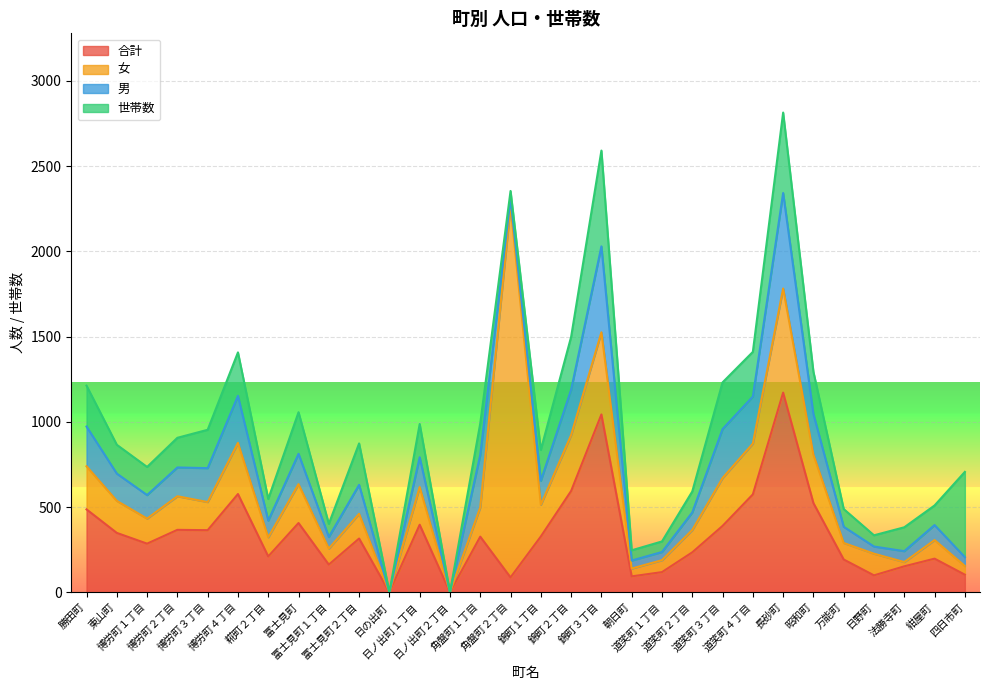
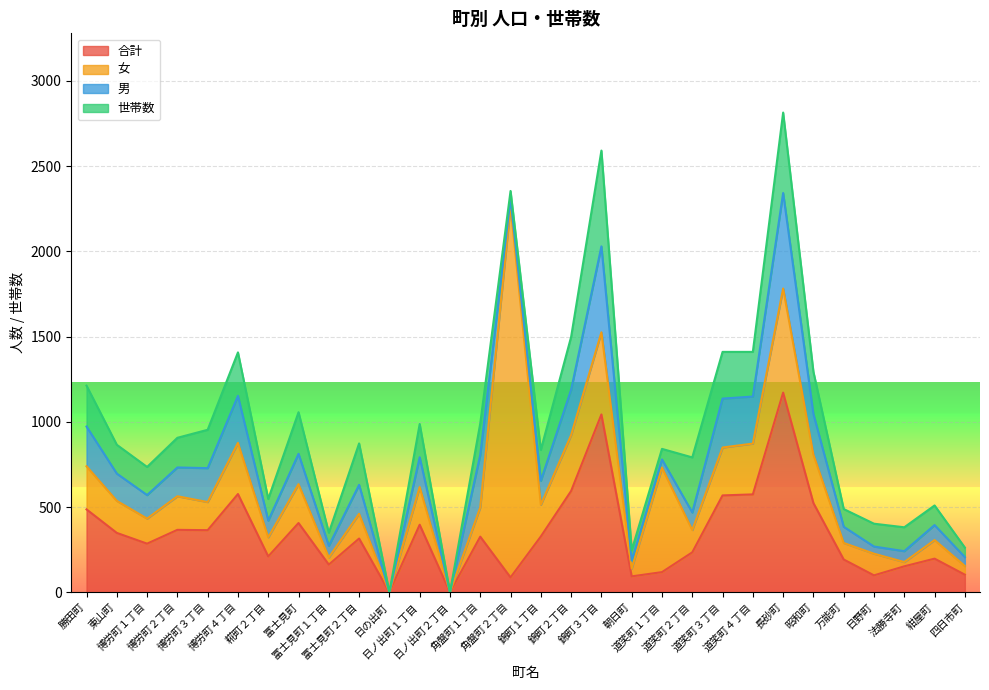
  {
    "合計": {
      "勝田町": 490,
      "東山町": 350,
      "博労町１丁目": 290,
      "博労町２丁目": 370,
      "博労町３丁目": 360,
      "博労町４丁目": 580,
      "糀町２丁目": 210,
      "冨士見町": 410,
      "冨士見町１丁目": 160,
      "冨士見町２丁目": 320,
      "日ノ出町１丁目": 400,
      "角盤町１丁目": 330,
      "角盤町２丁目": 90,
      "錦町１丁目": 330,
      "錦町２丁目": 590,
      "錦町３丁目": 1040,
      "朝日町": 90,
      "道笑町１丁目": 120,
      "道笑町２丁目": 230,
-     "道笑町３丁目": 390,
+     "道笑町３丁目": 570,
      "道笑町４丁目": 570,
      "長砂町": 1170,
      "昭和町": 520,
      "万能町": 190,
      "日野町": 100,
      "法勝寺町": 150,
      "紺屋町": 200,
      "四日市町": 100
    },
    "女": {
      "勝田町": 250,
      "東山町": 190,
      "博労町１丁目": 150,
      "博労町２丁目": 200,
      "博労町３丁目": 170,
      "博労町４丁目": 300,
      "糀町２丁目": 110,
      "冨士見町": 230,
-     "冨士見町１丁目": 90,
+     "冨士見町１丁目": 40,
      "冨士見町２丁目": 150,
      "日ノ出町１丁目": 220,
      "角盤町１丁目": 170,
      "角盤町２丁目": 2180,
      "錦町１丁目": 190,
      "錦町２丁目": 330,
      "錦町３丁目": 480,
      "朝日町": 50,
-     "道笑町１丁目": 70,
+     "道笑町１丁目": 610,
      "道笑町２丁目": 130,
      "道笑町３丁目": 280,
      "道笑町４丁目": 300,
      "長砂町": 610,
      "昭和町": 280,
      "万能町": 100,
      "日野町": 130,
      "法勝寺町": 30,
      "紺屋町": 110,
      "四日市町": 50
    },
    "男": {
      "勝田町": 230,
      "東山町": 160,
      "博労町１丁目": 140,
      "博労町２丁目": 170,
      "博労町３丁目": 200,
      "博労町４丁目": 280,
      "糀町２丁目": 100,
      "冨士見町": 180,
      "冨士見町１丁目": 70,
      "冨士見町２丁目": 170,
      "日ノ出町１丁目": 180,
      "角盤町１丁目": 310,
      "角盤町２丁目": 40,
      "錦町１丁目": 140,
      "錦町２丁目": 270,
      "錦町３丁目": 500,
      "朝日町": 50,
      "道笑町１丁目": 50,
      "道笑町２丁目": 100,
      "道笑町３丁目": 290,
      "道笑町４丁目": 280,
      "長砂町": 560,
      "昭和町": 240,
      "万能町": 100,
      "日野町": 40,
      "法勝寺町": 60,
      "紺屋町": 90,
      "四日市町": 50
    },
    "世帯数": {
      "勝田町": 240,
      "東山町": 170,
      "博労町１丁目": 170,
      "博労町２丁目": 170,
      "博労町３丁目": 230,
      "博労町４丁目": 260,
      "糀町２丁目": 130,
      "冨士見町": 240,
      "冨士見町１丁目": 80,
      "冨士見町２丁目": 240,
      "日ノ出町１丁目": 200,
      "角盤町１丁目": 190,
      "角盤町２丁目": 50,
      "錦町１丁目": 180,
      "錦町２丁目": 310,
      "錦町３丁目": 560,
      "朝日町": 60,
      "道笑町１丁目": 60,
-     "道笑町２丁目": 120,
+     "道笑町２丁目": 320,
      "道笑町３丁目": 270,
      "道笑町４丁目": 260,
      "長砂町": 470,
      "昭和町": 250,
      "万能町": 100,
-     "日野町": 70,
+     "日野町": 130,
      "法勝寺町": 140,
      "紺屋町": 120,
-     "四日市町": 500
+     "四日市町": 60
    }
  }
